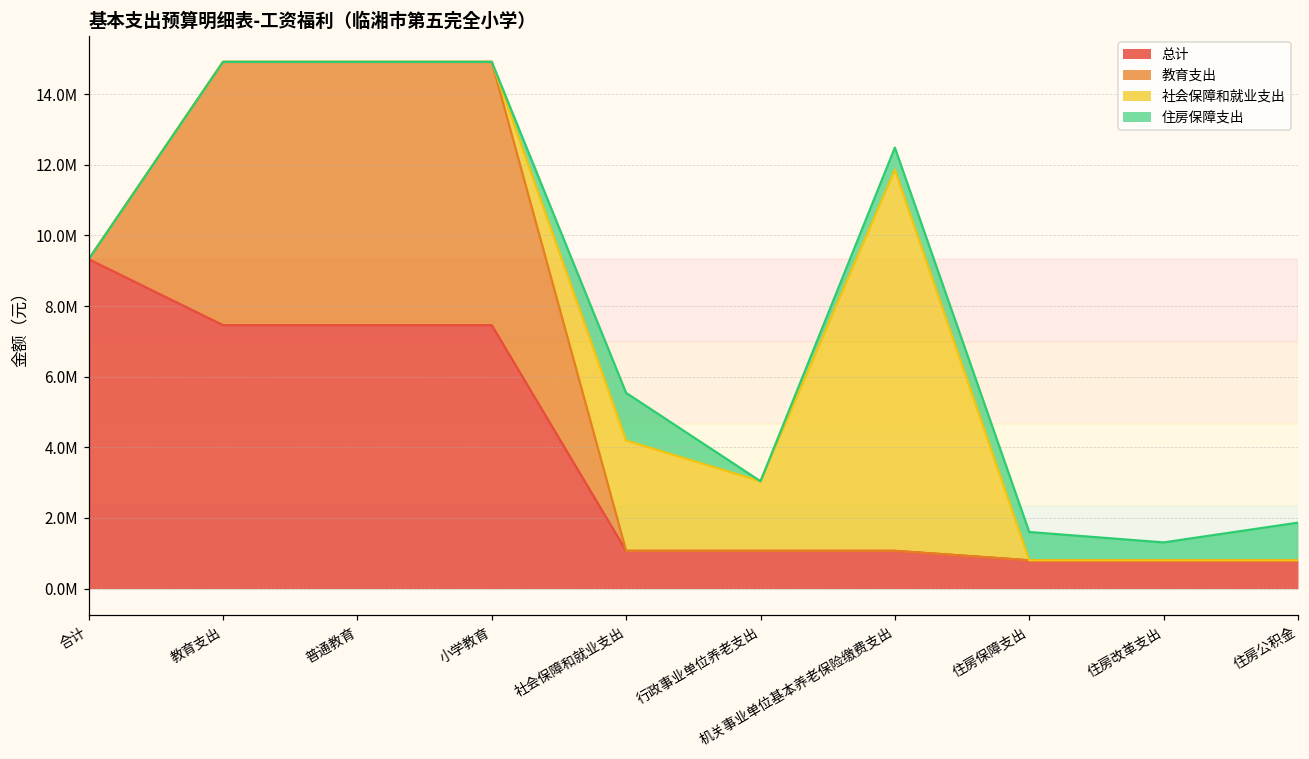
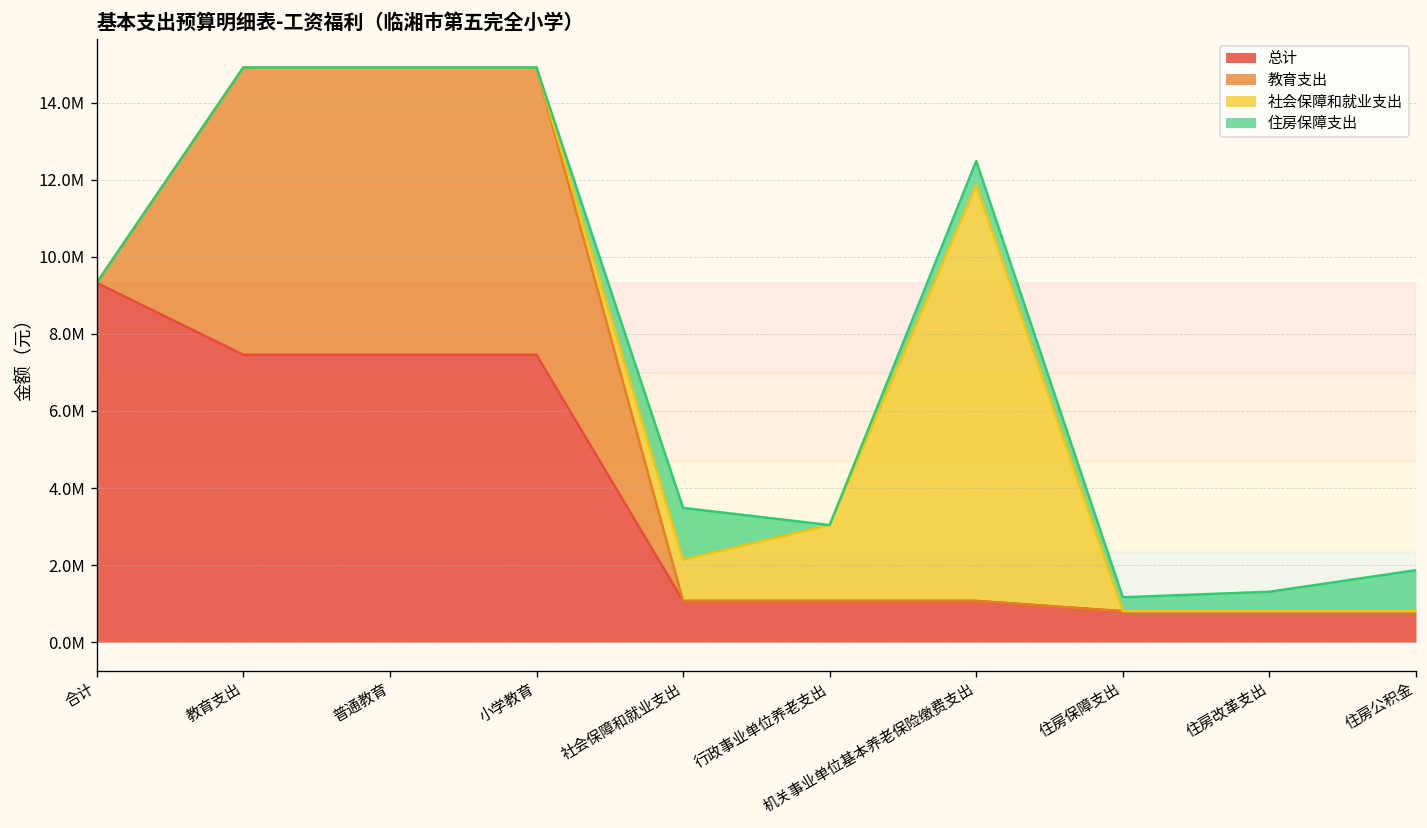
  {
    "社会保障和就业支出": {
-     "社会保障和就业支出": 3100000,
+     "社会保障和就业支出": 1100000,
      "机关事业单位基本养老保险缴费支出": 10800000
    },
    "住房保障支出": {
      "社会保障和就业支出": 1300000,
      "机关事业单位基本养老保险缴费支出": 600000,
-     "住房保障支出": 800000,
+     "住房保障支出": 400000,
      "住房改革支出": 500000,
      "住房公积金": 1100000
    }
  }
